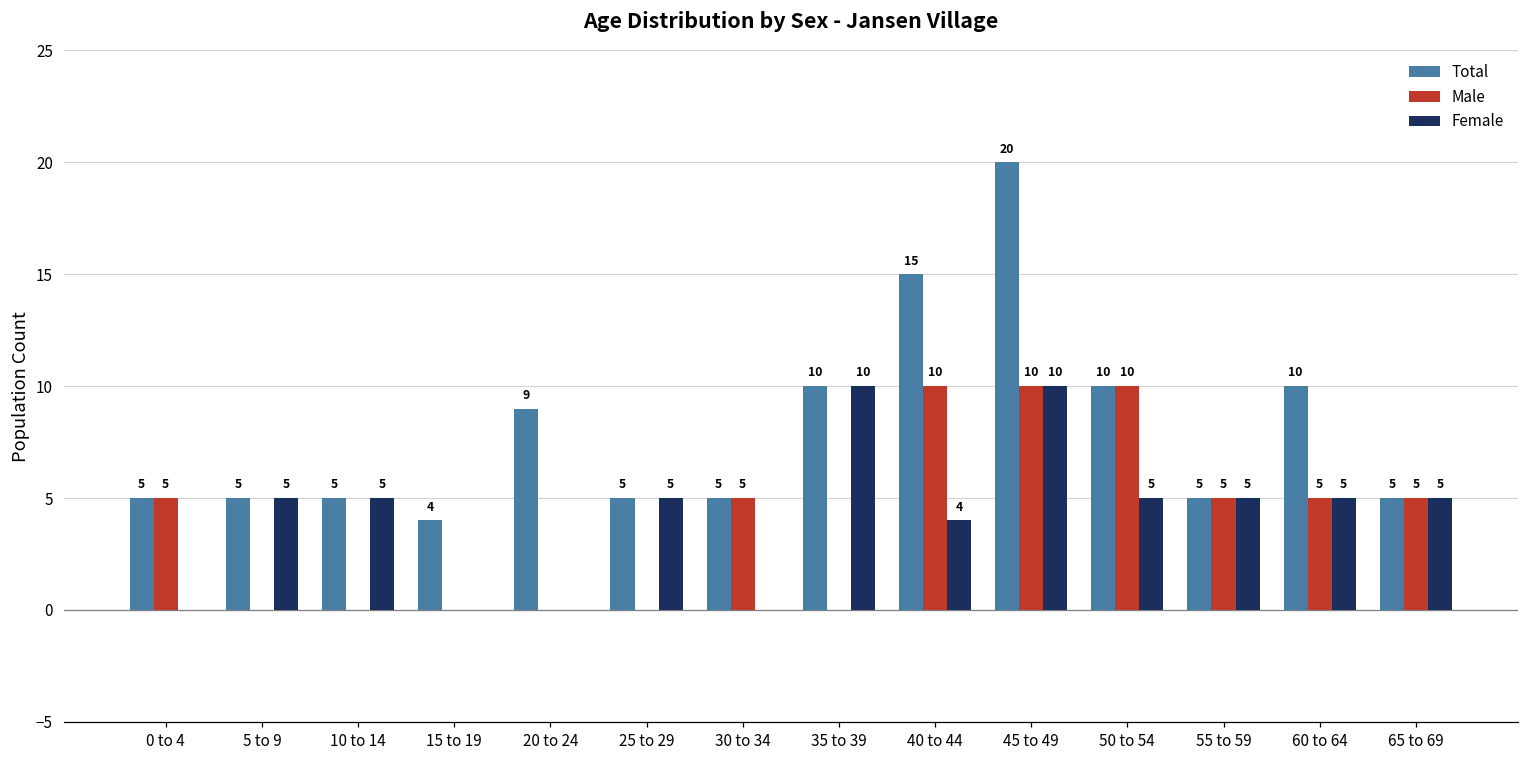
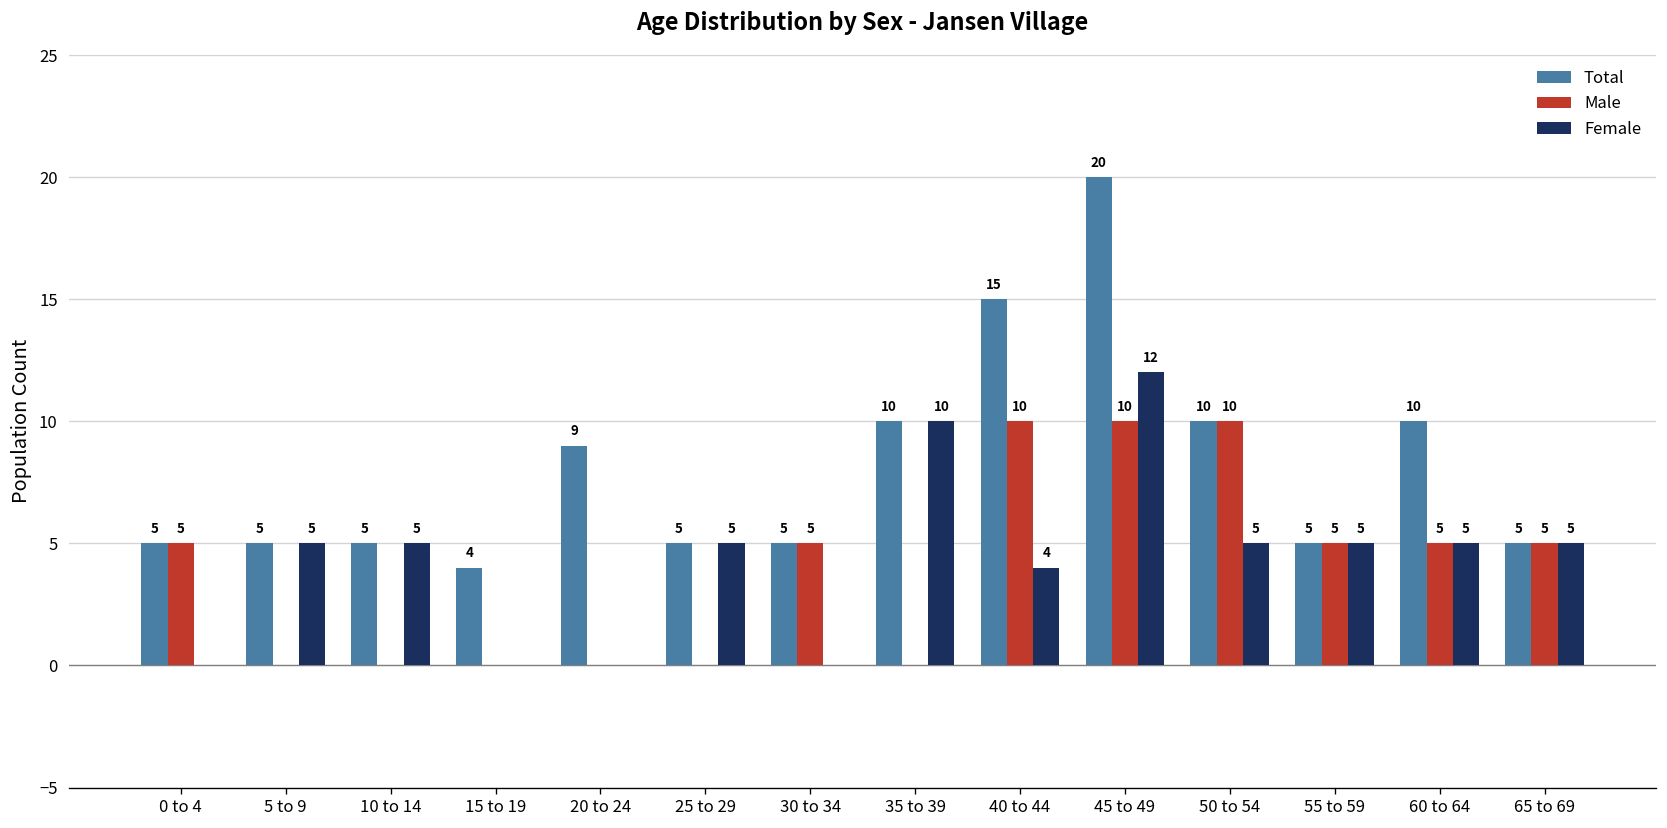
  {
    "Total": {
      "0 to 4": 5,
      "5 to 9": 5,
      "10 to 14": 5,
      "15 to 19": 4,
      "20 to 24": 9,
      "25 to 29": 5,
      "30 to 34": 5,
      "35 to 39": 10,
      "40 to 44": 15,
      "45 to 49": 20,
      "50 to 54": 10,
      "55 to 59": 5,
      "60 to 64": 10,
      "65 to 69": 5
    },
    "Male": {
      "0 to 4": 5,
      "30 to 34": 5,
      "40 to 44": 10,
      "45 to 49": 10,
      "50 to 54": 10,
      "55 to 59": 5,
      "60 to 64": 5,
      "65 to 69": 5
    },
    "Female": {
      "5 to 9": 5,
      "10 to 14": 5,
      "25 to 29": 5,
      "35 to 39": 10,
      "40 to 44": 4,
-     "45 to 49": 10,
+     "45 to 49": 12,
      "50 to 54": 5,
      "55 to 59": 5,
      "60 to 64": 5,
      "65 to 69": 5
    }
  }
